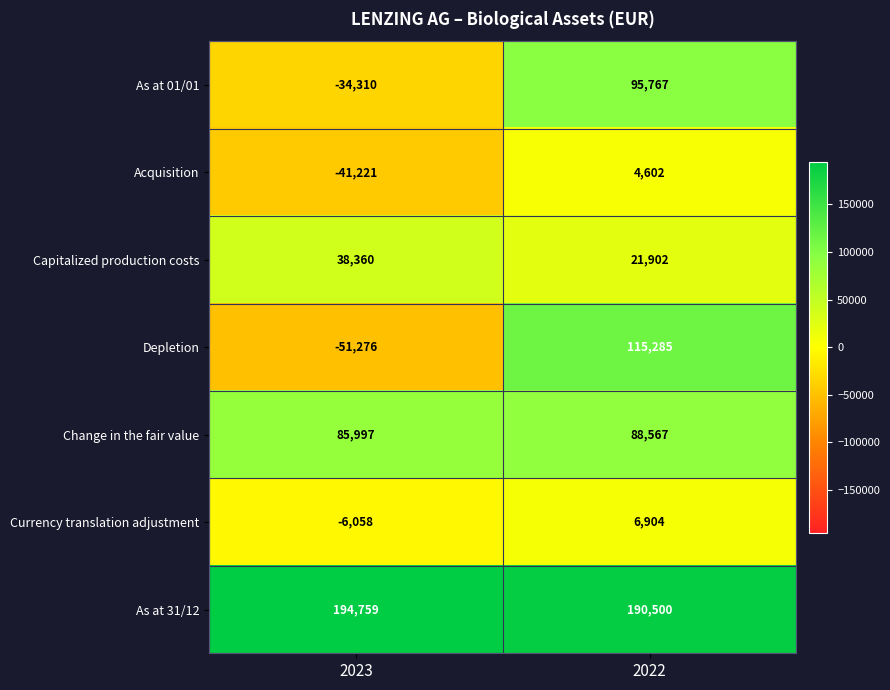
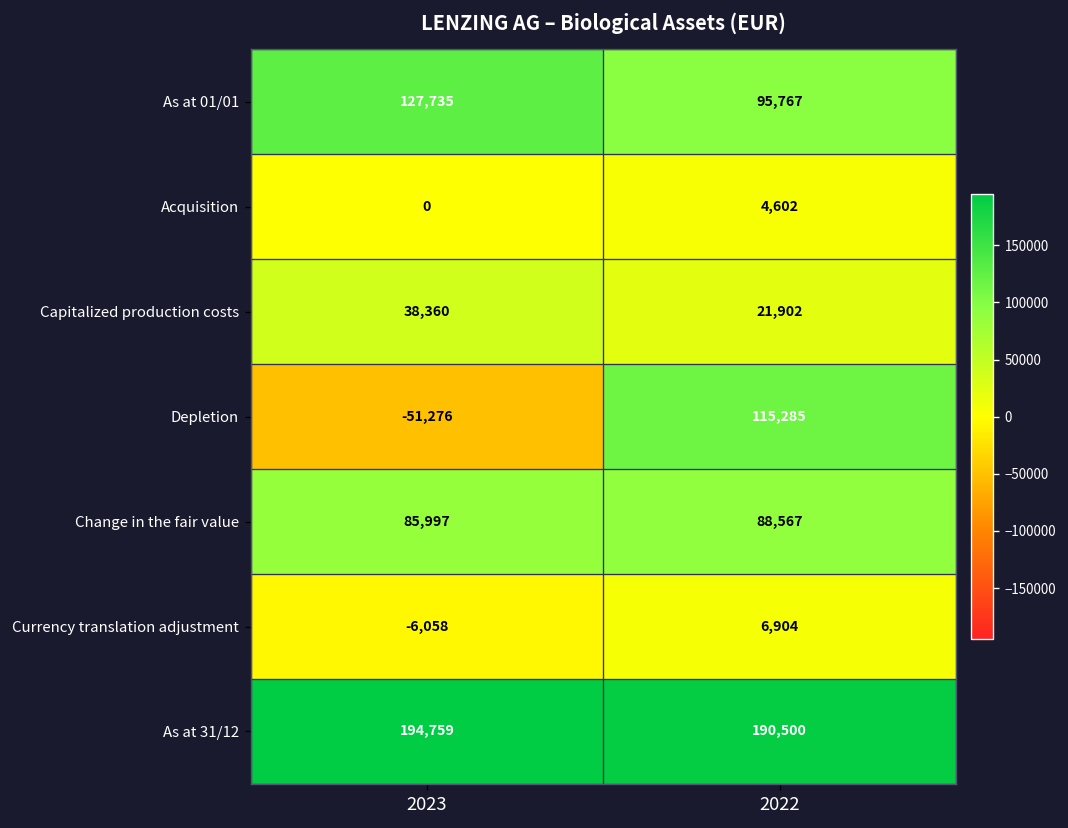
  {
    "As at 01/01": {
-     "2023": "-34,310",
+     "2023": "127,735",
      "2022": "95,767"
    },
    "Acquisition": {
-     "2023": "-41,221",
+     "2023": "0",
      "2022": "4,602"
    },
    "Capitalized production costs": {
      "2023": "38,360",
      "2022": "21,902"
    },
    "Depletion": {
      "2023": "-51,276",
      "2022": "115,285"
    },
    "Change in the fair value": {
      "2023": "85,997",
      "2022": "88,567"
    },
    "Currency translation adjustment": {
      "2023": "-6,058",
      "2022": "6,904"
    },
    "As at 31/12": {
      "2023": "194,759",
      "2022": "190,500"
    }
  }
